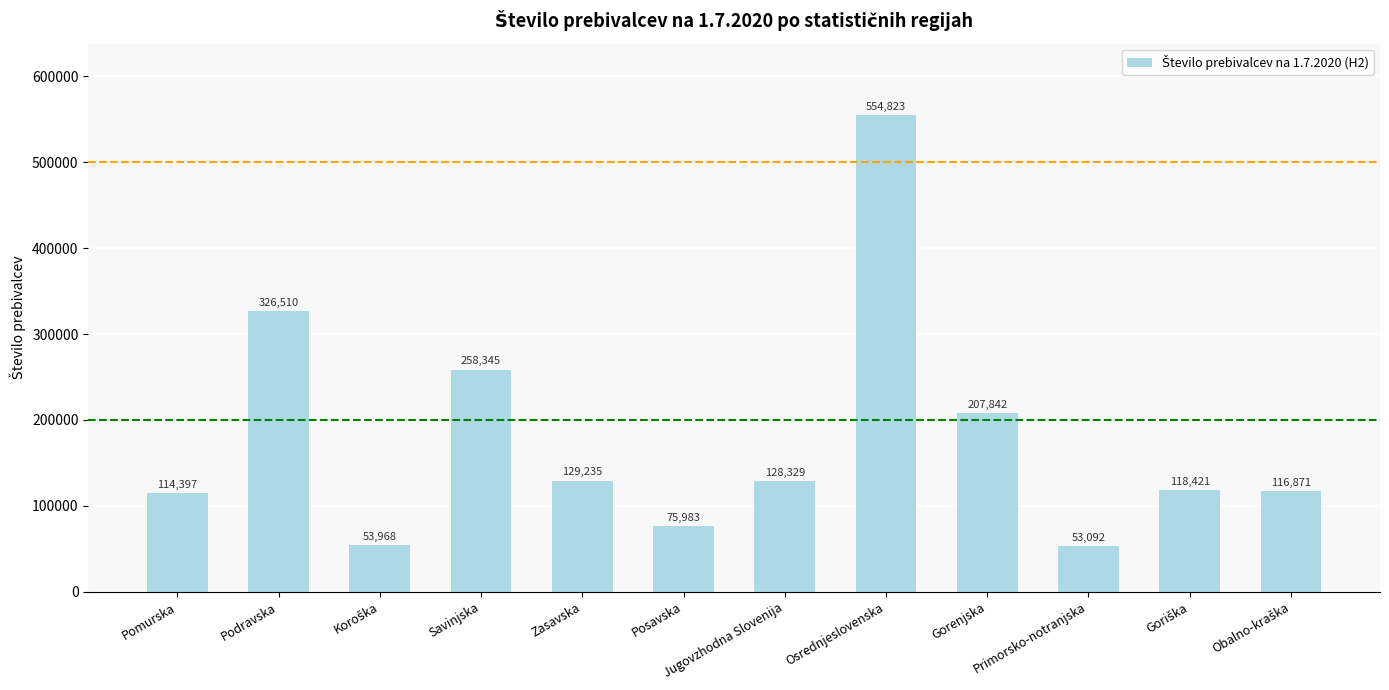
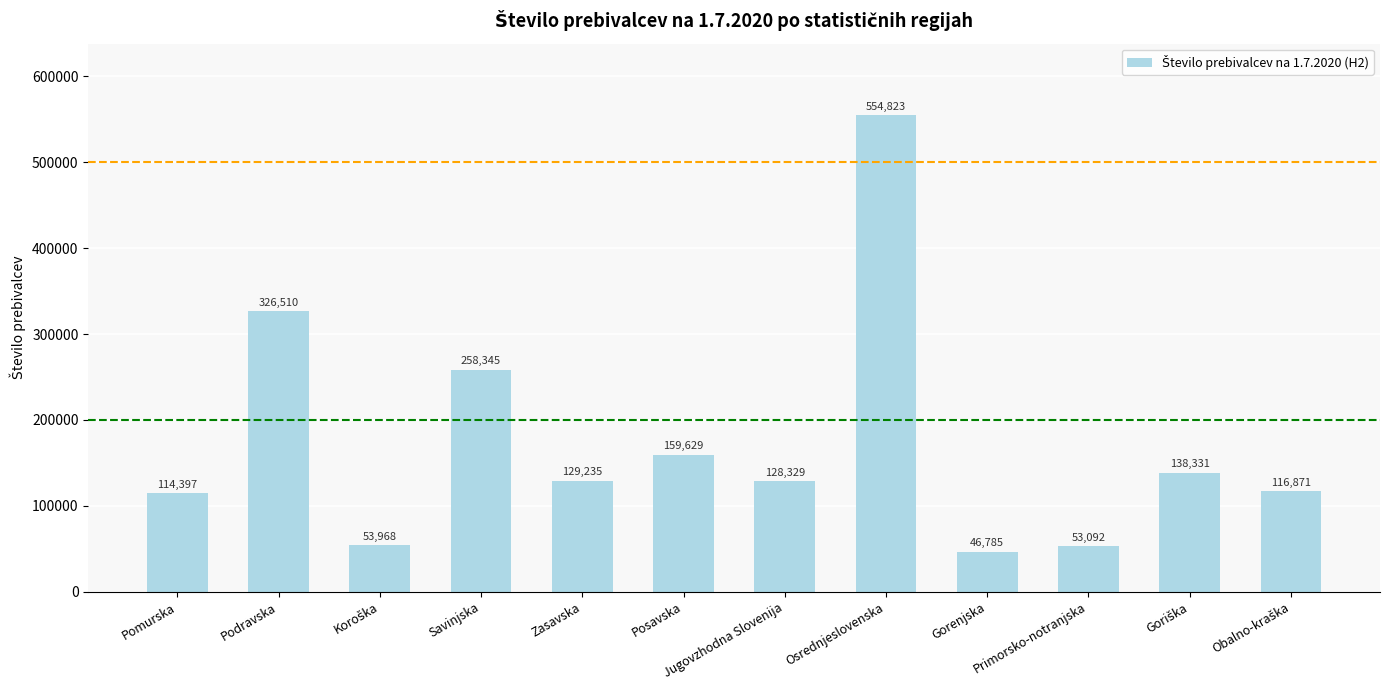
  {
    "Pomurska": "114,397",
    "Podravska": "326,510",
    "Koroška": "53,968",
    "Savinjska": "258,345",
    "Zasavska": "129,235",
-   "Posavska": "75,983",
+   "Posavska": "159,629",
    "Jugovzhodna Slovenija": "128,329",
    "Osrednjeslovenska": "554,823",
-   "Gorenjska": "207,842",
+   "Gorenjska": "46,785",
    "Primorsko-notranjska": "53,092",
-   "Goriška": "118,421",
+   "Goriška": "138,331",
    "Obalno-kraška": "116,871"
  }
